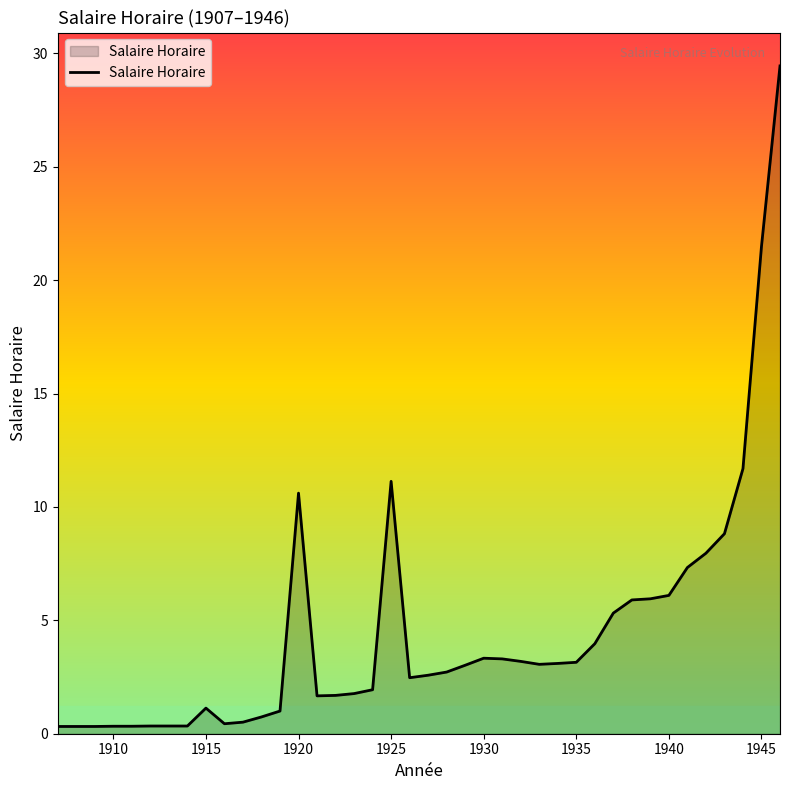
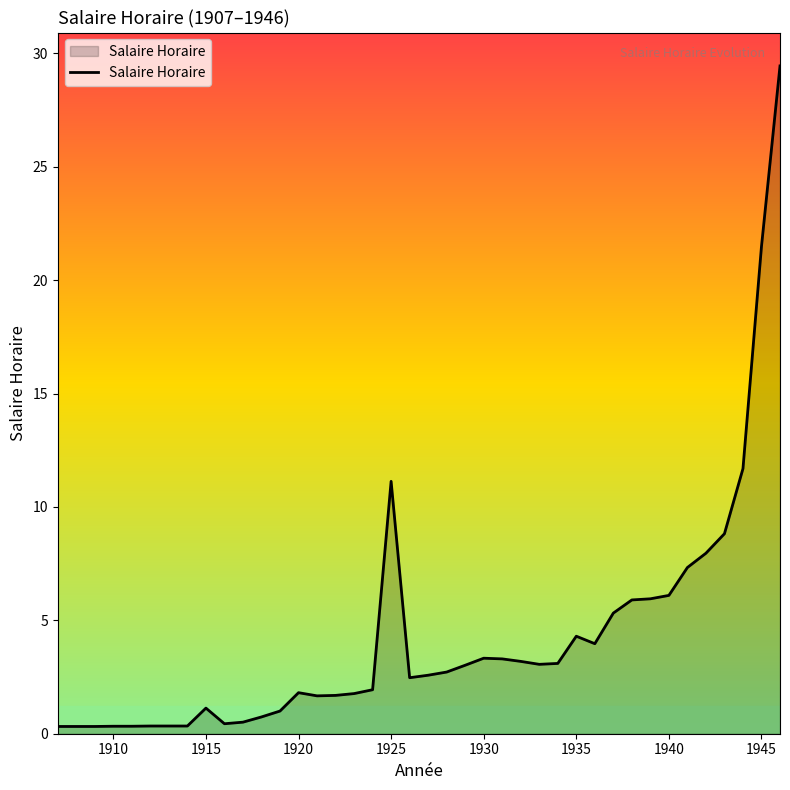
  {
-   "1920": 10.6,
+   "1920": 1.8,
    "1925": 11.1,
    "1930": 3.3,
-   "1935": 3.2,
+   "1935": 4.3,
    "1940": 6.1,
    "1945": 21.5
  }
